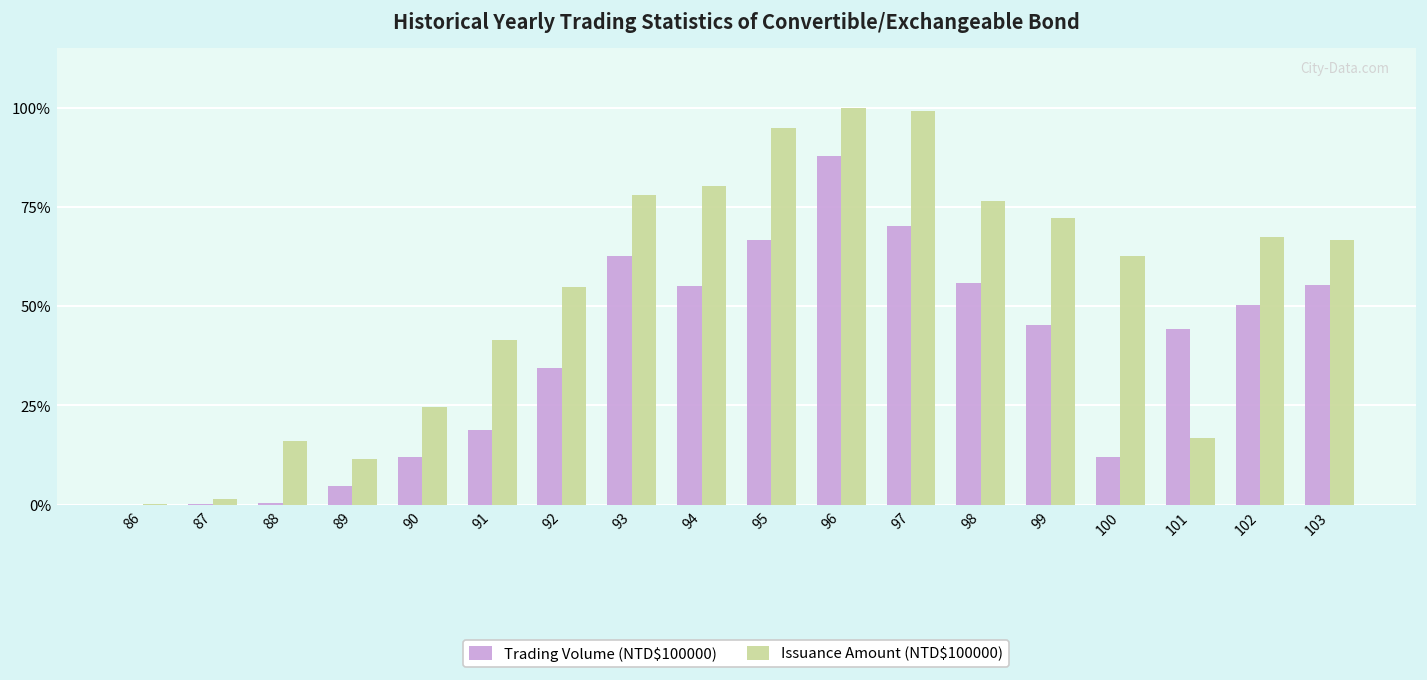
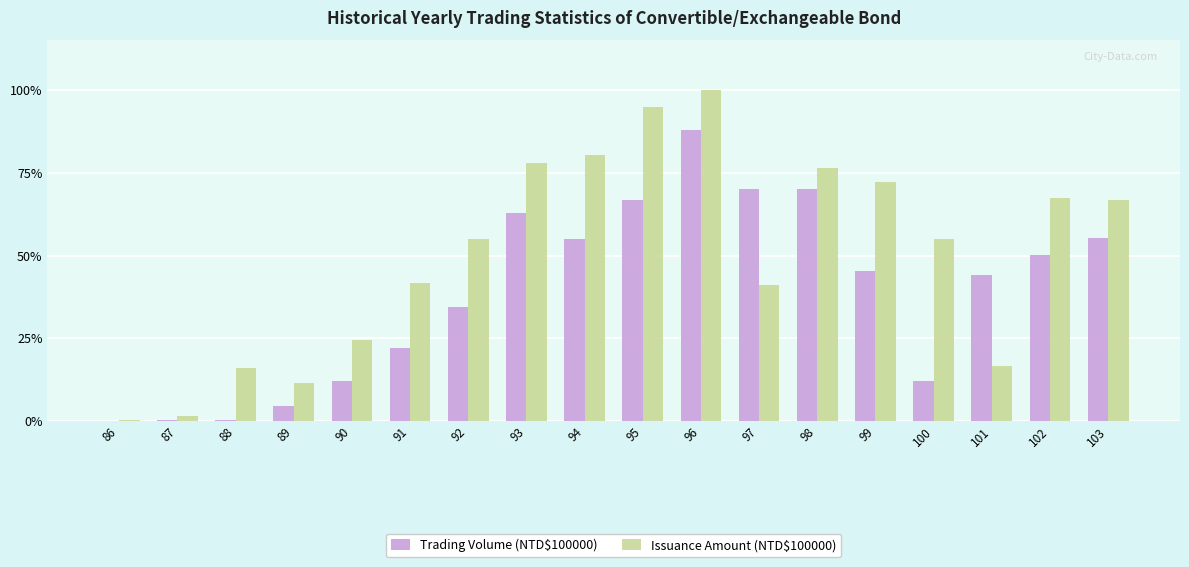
  {
    "Trading Volume (NTD$100000)": {
      "89": "5%",
      "90": "12%",
-     "91": "19%",
+     "91": "22%",
      "92": "34%",
      "93": "63%",
      "94": "55%",
      "95": "67%",
      "96": "88%",
      "97": "70%",
-     "98": "56%",
+     "98": "70%",
      "99": "45%",
      "100": "12%",
      "101": "44%",
      "102": "50%",
      "103": "55%"
    },
    "Issuance Amount (NTD$100000)": {
      "87": "1%",
      "88": "16%",
      "89": "11%",
      "90": "25%",
      "91": "42%",
      "92": "55%",
      "93": "78%",
      "94": "80%",
      "95": "95%",
      "96": "100%",
-     "97": "99%",
+     "97": "41%",
      "98": "77%",
      "99": "72%",
-     "100": "63%",
+     "100": "55%",
      "101": "17%",
      "102": "67%",
      "103": "67%"
    }
  }
